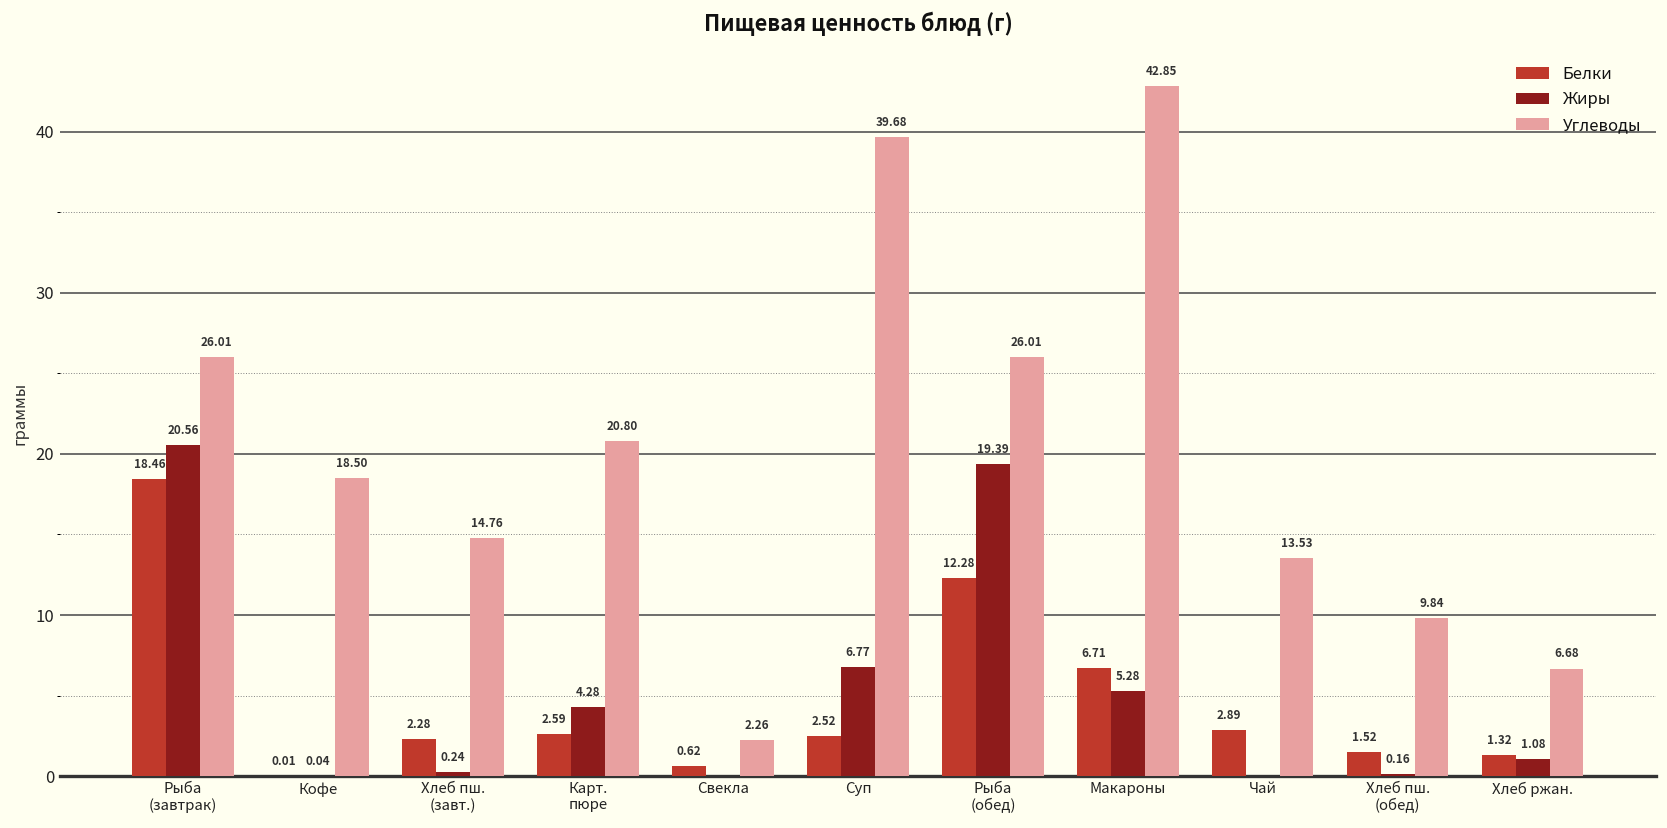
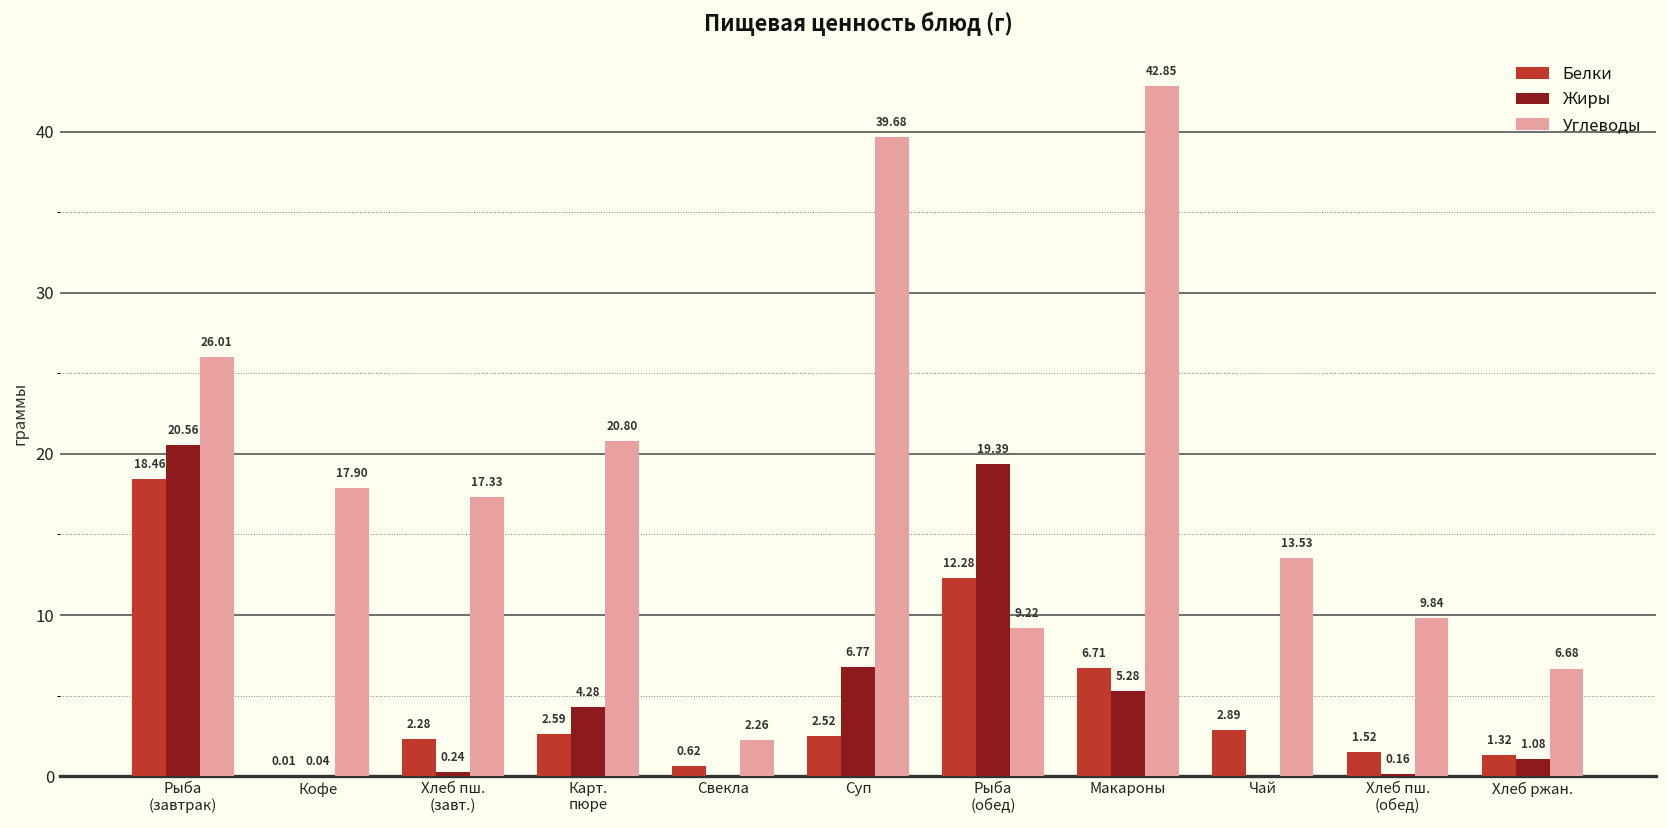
  {
    "Белки": {
      "Рыба (завтрак)": 18.46,
      "Кофе": 0.01,
      "Хлеб пш. (завт.)": 2.28,
      "Карт. пюре": 2.59,
      "Свекла": 0.62,
      "Суп": 2.52,
      "Рыба (обед)": 12.28,
      "Макароны": 6.71,
      "Чай": 2.89,
      "Хлеб пш. (обед)": 1.52,
      "Хлеб ржан.": 1.32
    },
    "Жиры": {
      "Рыба (завтрак)": 20.56,
      "Кофе": 0.04,
      "Хлеб пш. (завт.)": 0.24,
      "Карт. пюре": 4.28,
      "Суп": 6.77,
      "Рыба (обед)": 19.39,
      "Макароны": 5.28,
      "Хлеб пш. (обед)": 0.16,
      "Хлеб ржан.": 1.08
    },
    "Углеводы": {
      "Рыба (завтрак)": 26.01,
-     "Кофе": 18.50,
-     "Хлеб пш. (завт.)": 14.76,
+     "Кофе": 17.90,
+     "Хлеб пш. (завт.)": 17.33,
      "Карт. пюре": 20.80,
      "Свекла": 2.26,
      "Суп": 39.68,
-     "Рыба (обед)": 26.01,
+     "Рыба (обед)": 9.22,
      "Макароны": 42.85,
      "Чай": 13.53,
      "Хлеб пш. (обед)": 9.84,
      "Хлеб ржан.": 6.68
    }
  }
